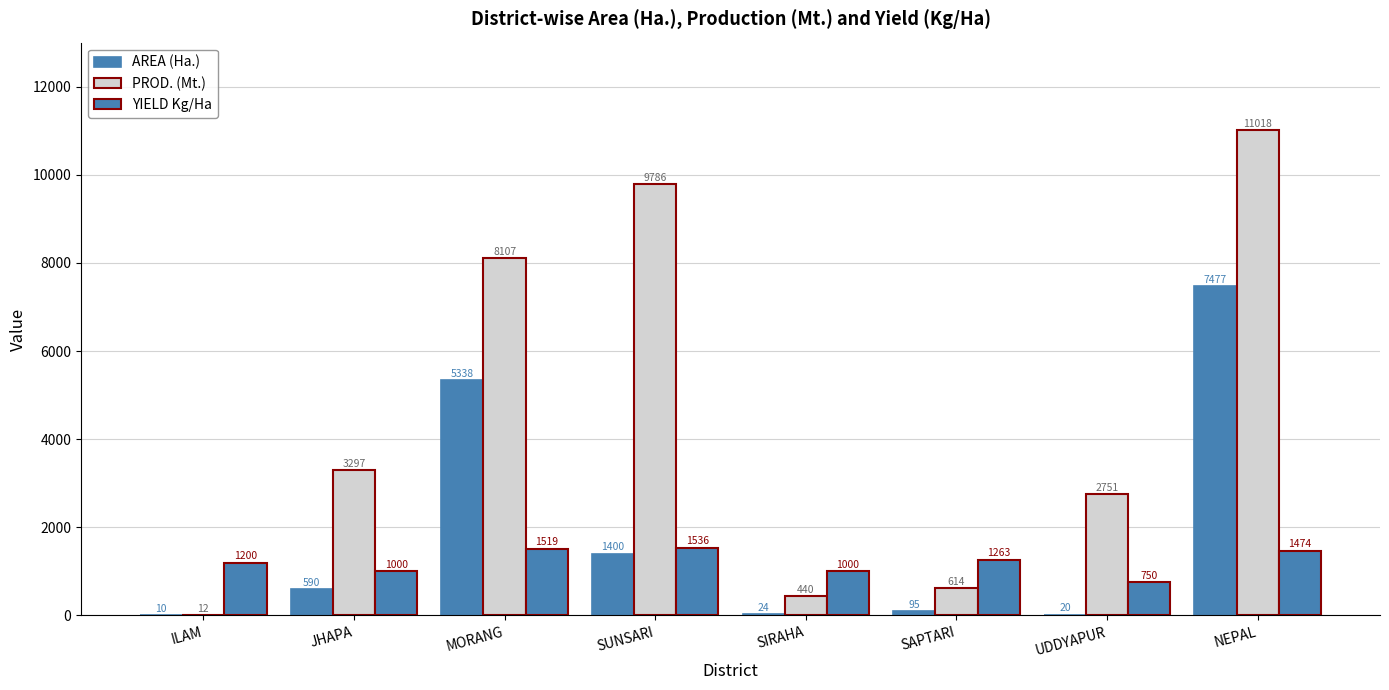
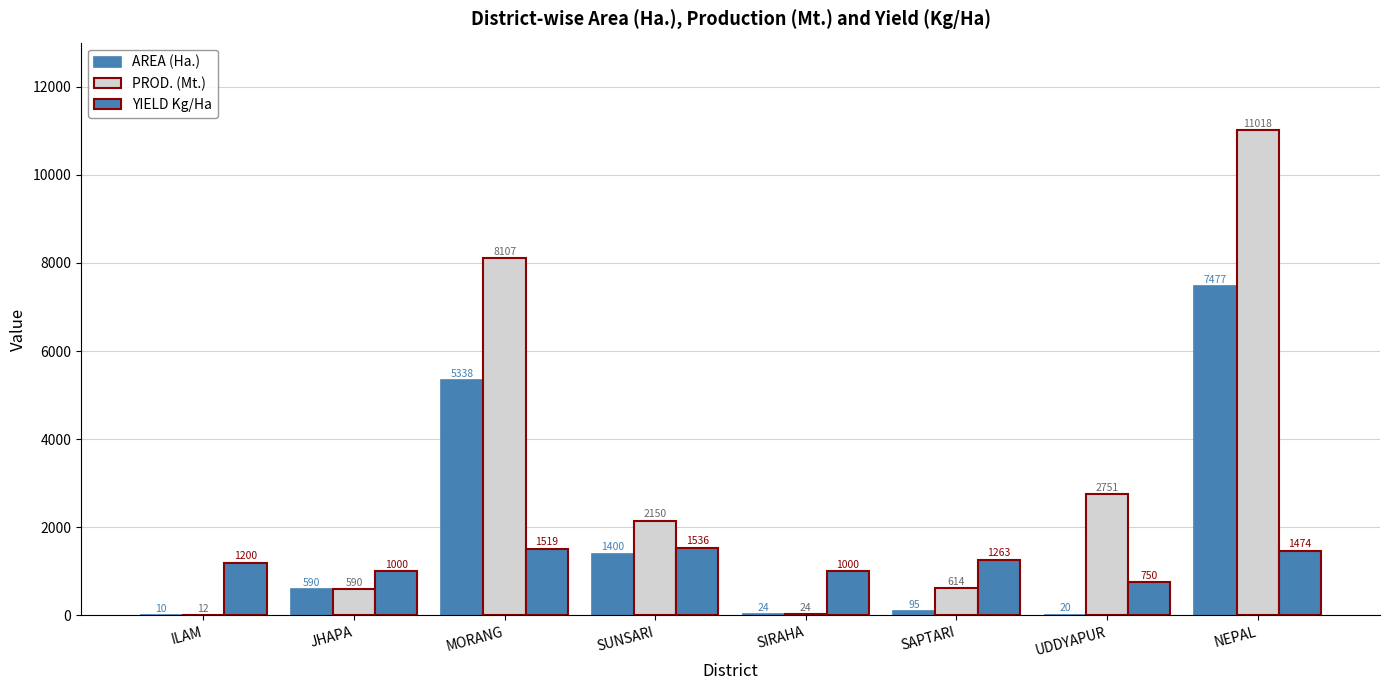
  {
    "PROD. (Mt.)": {
      "ILAM": 12,
-     "JHAPA": 3297,
+     "JHAPA": 590,
      "MORANG": 8107,
-     "SUNSARI": 9786,
-     "SIRAHA": 440,
+     "SUNSARI": 2150,
+     "SIRAHA": 24,
      "SAPTARI": 614,
      "UDDYAPUR": 2751,
      "NEPAL": 11018
    }
  }
